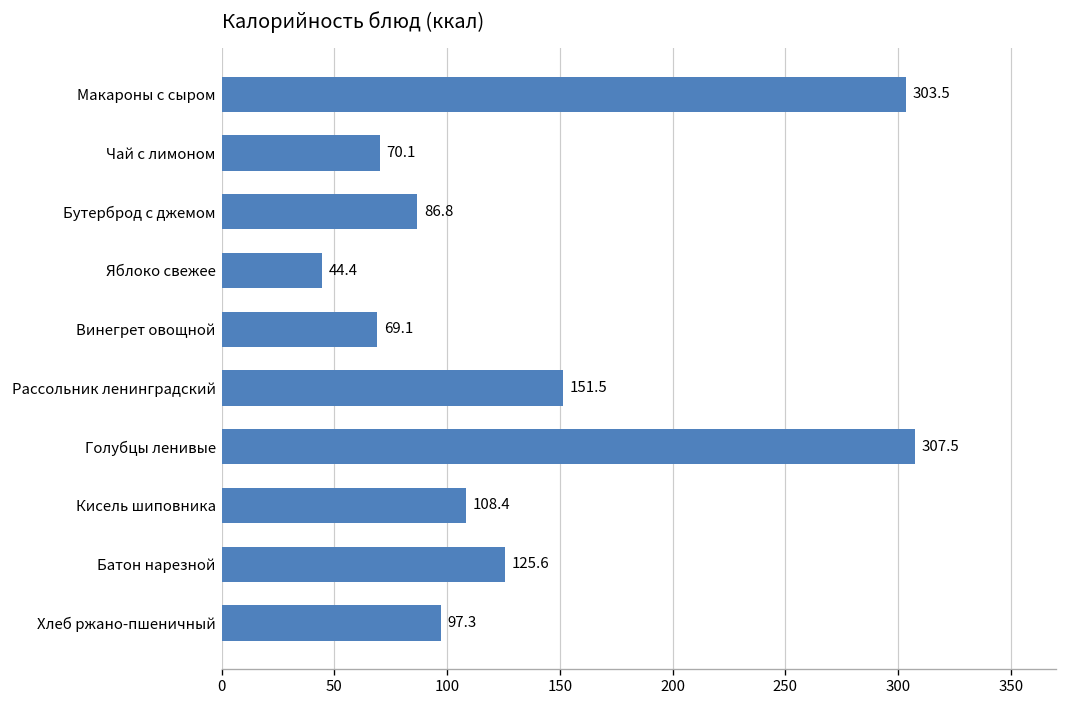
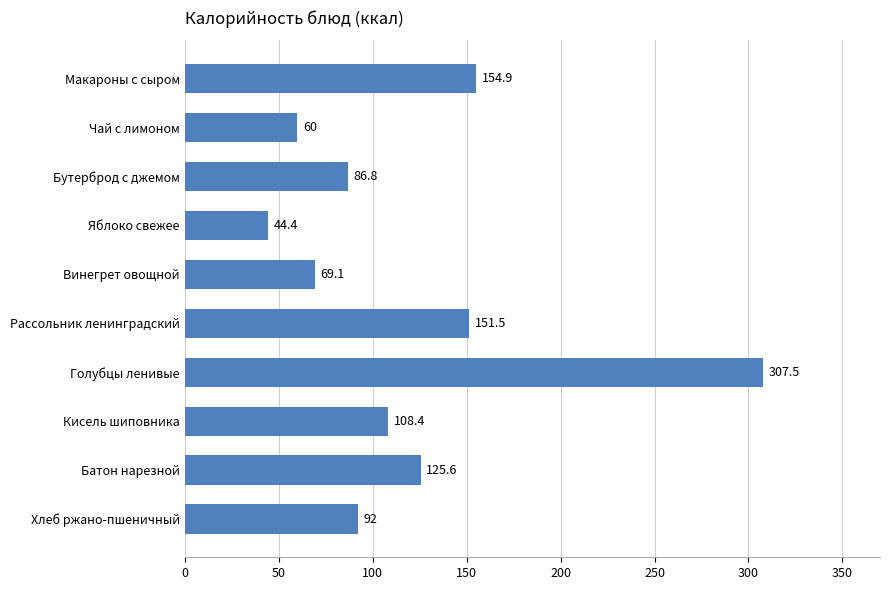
  {
-   "Макароны с сыром": 303.5,
-   "Чай с лимоном": 70.1,
+   "Макароны с сыром": 154.9,
+   "Чай с лимоном": 60,
    "Бутерброд с джемом": 86.8,
    "Яблоко свежее": 44.4,
    "Винегрет овощной": 69.1,
    "Рассольник ленинградский": 151.5,
    "Голубцы ленивые": 307.5,
    "Кисель шиповника": 108.4,
    "Батон нарезной": 125.6,
-   "Хлеб ржано-пшеничный": 97.3
+   "Хлеб ржано-пшеничный": 92
  }
